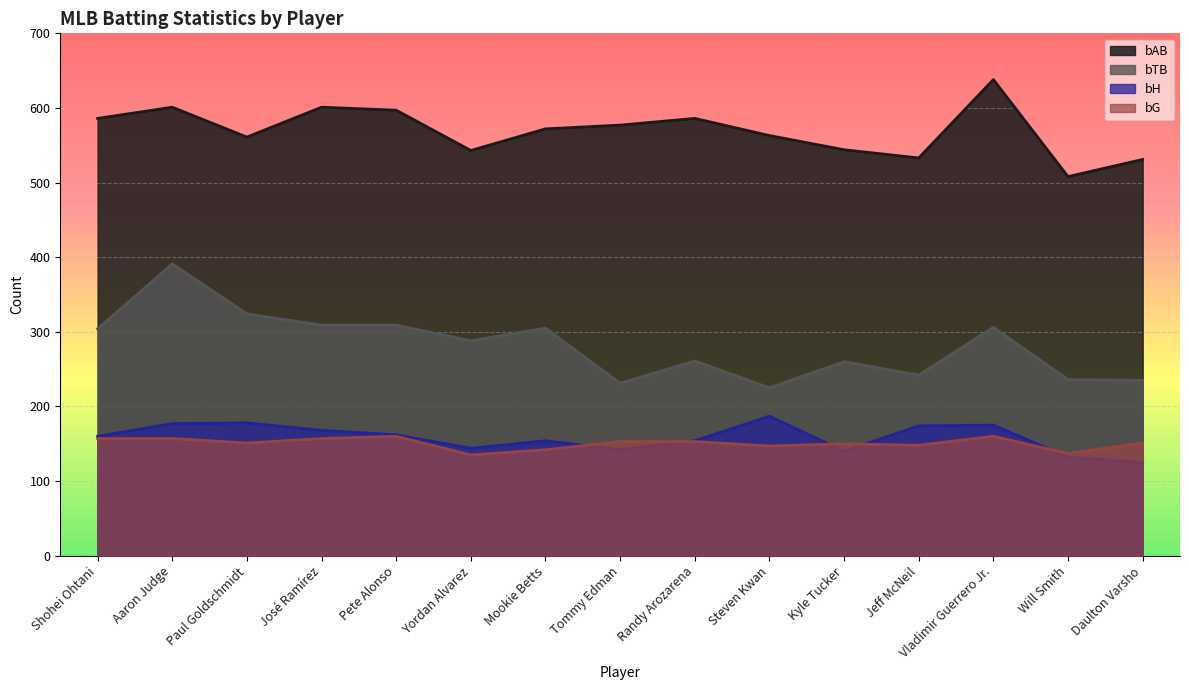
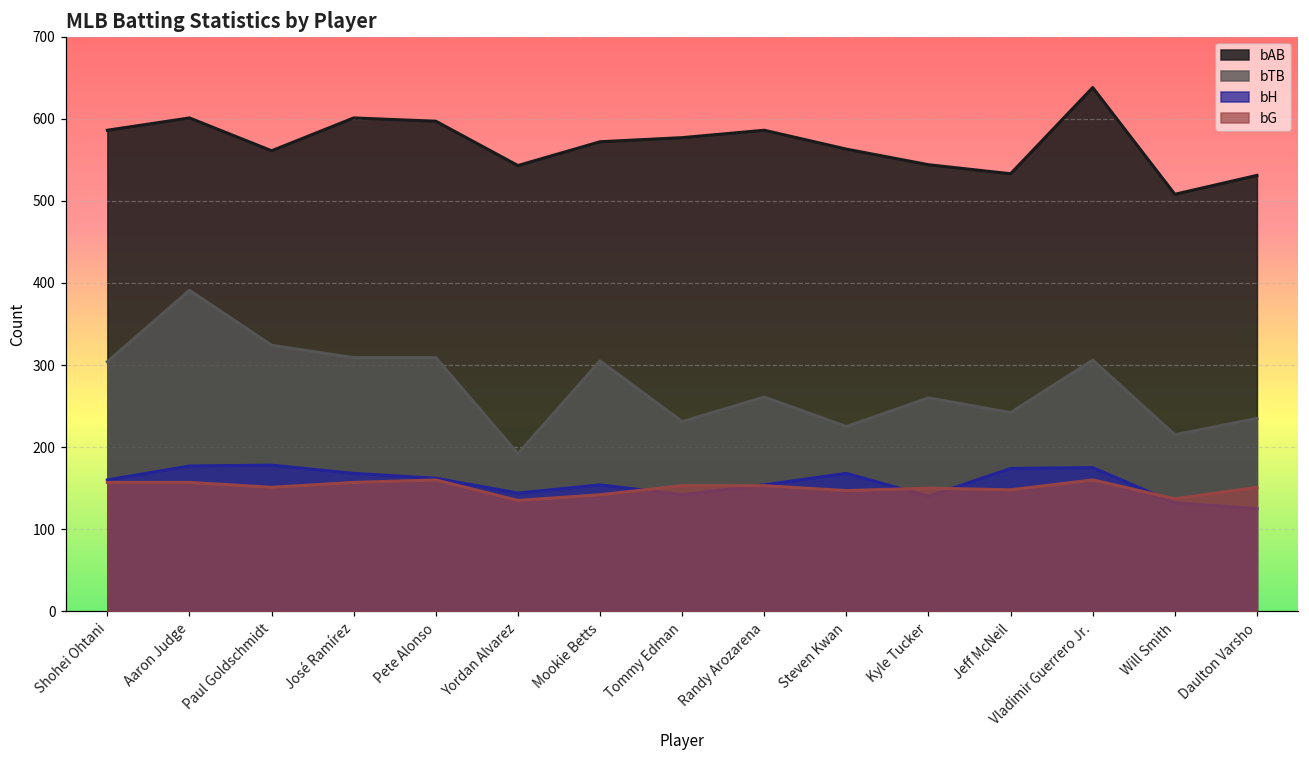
  {
    "bAB": {
      "Shohei Ohtani": 590,
      "Aaron Judge": 600,
      "Paul Goldschmidt": 560,
      "José Ramírez": 600,
      "Pete Alonso": 600,
      "Yordan Alvarez": 540,
      "Mookie Betts": 570,
      "Tommy Edman": 580,
      "Randy Arozarena": 590,
      "Steven Kwan": 560,
      "Kyle Tucker": 540,
      "Jeff McNeil": 530,
      "Vladimir Guerrero Jr.": 640,
      "Will Smith": 510,
      "Daulton Varsho": 530
    },
    "bTB": {
      "Shohei Ohtani": 300,
      "Aaron Judge": 390,
      "Paul Goldschmidt": 320,
      "José Ramírez": 310,
      "Pete Alonso": 310,
-     "Yordan Alvarez": 290,
+     "Yordan Alvarez": 190,
      "Mookie Betts": 310,
      "Tommy Edman": 230,
      "Randy Arozarena": 260,
      "Steven Kwan": 230,
      "Kyle Tucker": 260,
      "Jeff McNeil": 240,
      "Vladimir Guerrero Jr.": 310,
-     "Will Smith": 240,
+     "Will Smith": 220,
      "Daulton Varsho": 240
    },
    "bH": {
      "Aaron Judge": 180,
      "Paul Goldschmidt": 180,
      "José Ramírez": 170,
      "Yordan Alvarez": 140,
      "Mookie Betts": 150,
      "Tommy Edman": 140,
-     "Steven Kwan": 190,
+     "Steven Kwan": 170,
      "Kyle Tucker": 140,
      "Jeff McNeil": 170,
      "Vladimir Guerrero Jr.": 180,
      "Will Smith": 130,
      "Daulton Varsho": 130
    },
    "bG": {
      "Aaron Judge": 160,
      "Paul Goldschmidt": 150,
      "José Ramírez": 160,
      "Yordan Alvarez": 140,
      "Mookie Betts": 140,
      "Tommy Edman": 150,
      "Steven Kwan": 150,
      "Kyle Tucker": 150,
      "Jeff McNeil": 150,
      "Vladimir Guerrero Jr.": 160,
      "Will Smith": 140,
      "Daulton Varsho": 150
    }
  }
